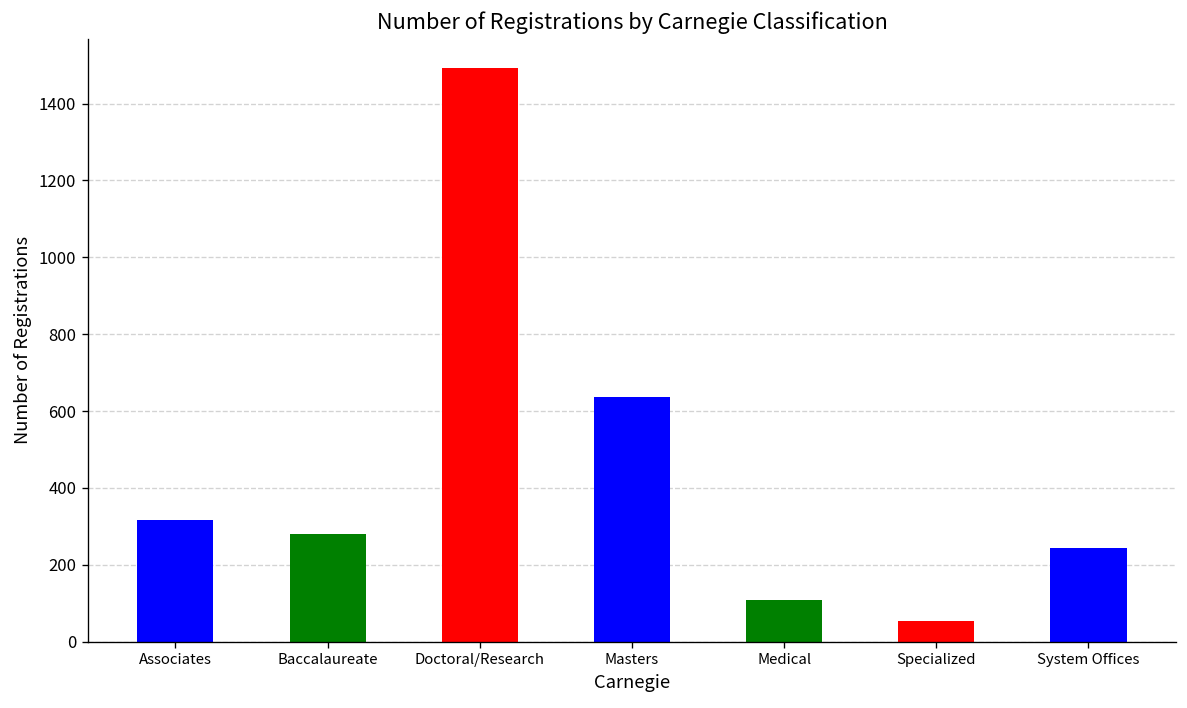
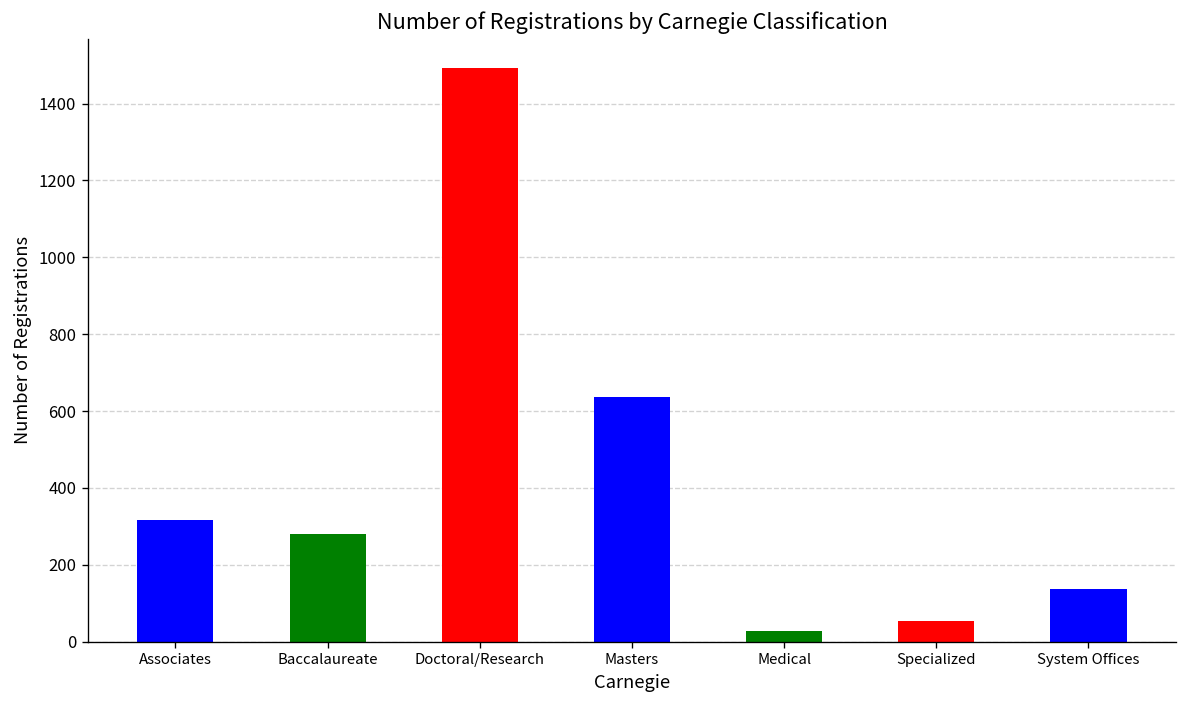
  {
    "Associates": 320,
    "Baccalaureate": 280,
    "Doctoral/Research": 1490,
    "Masters": 640,
-   "Medical": 110,
+   "Medical": 30,
    "Specialized": 50,
-   "System Offices": 240
+   "System Offices": 140
  }
